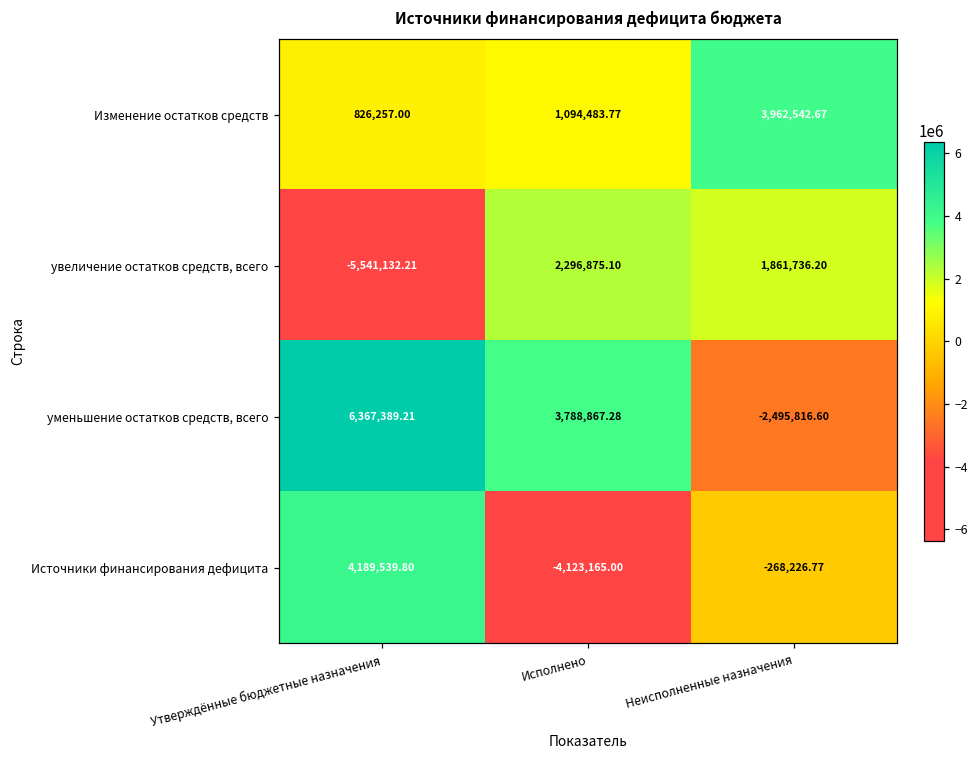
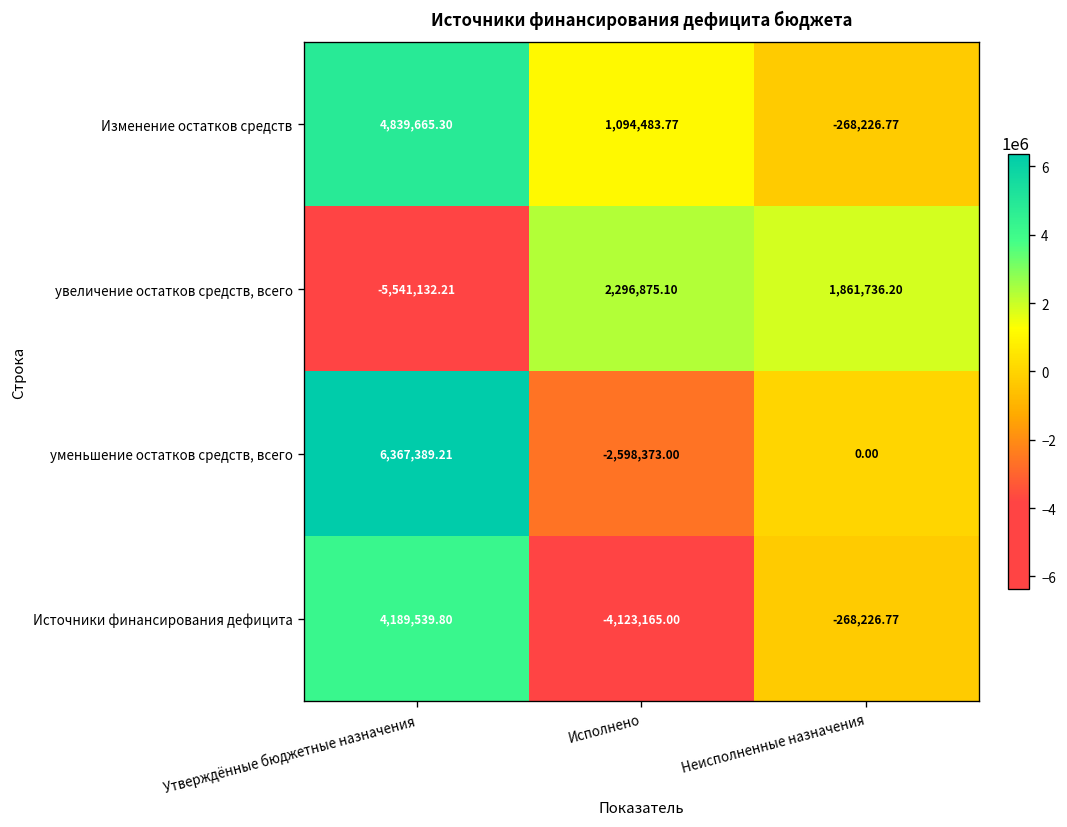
  {
    "Изменение остатков средств": {
-     "Утверждённые бюджетные назначения": "826,257.00",
+     "Утверждённые бюджетные назначения": "4,839,665.30",
      "Исполнено": "1,094,483.77",
-     "Неисполненные назначения": "3,962,542.67"
+     "Неисполненные назначения": "-268,226.77"
    },
    "увеличение остатков средств, всего": {
      "Утверждённые бюджетные назначения": "-5,541,132.21",
      "Исполнено": "2,296,875.10",
      "Неисполненные назначения": "1,861,736.20"
    },
    "уменьшение остатков средств, всего": {
      "Утверждённые бюджетные назначения": "6,367,389.21",
-     "Исполнено": "3,788,867.28",
-     "Неисполненные назначения": "-2,495,816.60"
+     "Исполнено": "-2,598,373.00",
+     "Неисполненные назначения": "0.00"
    },
    "Источники финансирования дефицита": {
      "Утверждённые бюджетные назначения": "4,189,539.80",
      "Исполнено": "-4,123,165.00",
      "Неисполненные назначения": "-268,226.77"
    }
  }
